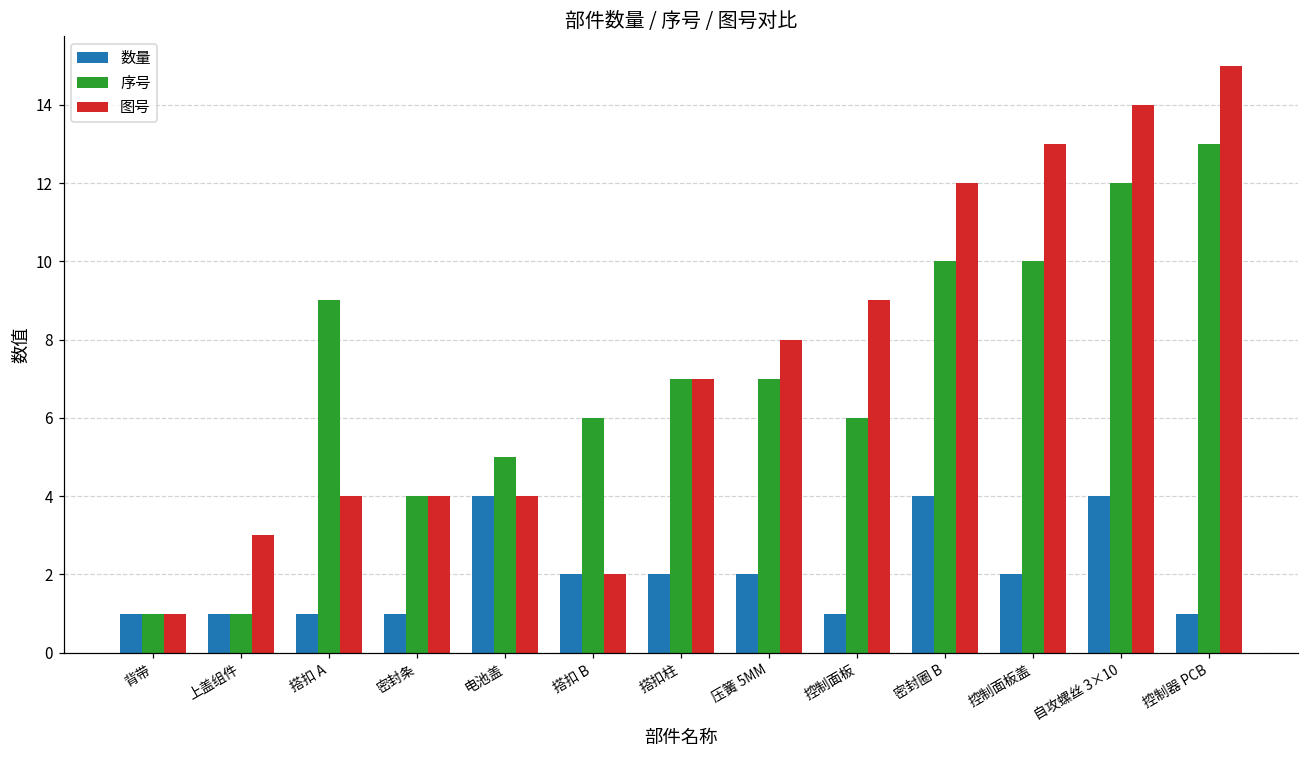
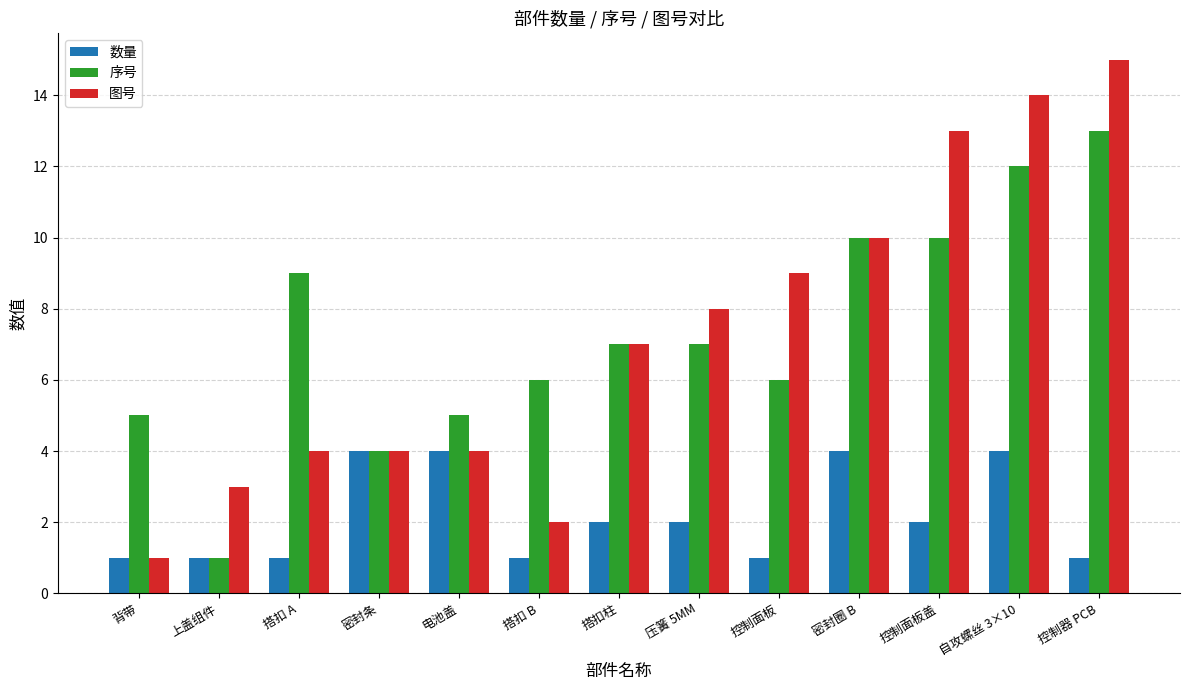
  {
    "数量": {
      "背带": 1,
      "上盖组件": 1,
      "搭扣 A": 1,
-     "密封条": 1,
+     "密封条": 4,
      "电池盖": 4,
-     "搭扣 B": 2,
+     "搭扣 B": 1,
      "搭扣柱": 2,
      "压簧 5MM": 2,
      "控制面板": 1,
      "密封圈 B": 4,
      "控制面板盖": 2,
      "自攻螺丝 3×10": 4,
      "控制器 PCB": 1
    },
    "序号": {
-     "背带": 1,
+     "背带": 5,
      "上盖组件": 1,
      "搭扣 A": 9,
      "密封条": 4,
      "电池盖": 5,
      "搭扣 B": 6,
      "搭扣柱": 7,
      "压簧 5MM": 7,
      "控制面板": 6,
      "密封圈 B": 10,
      "控制面板盖": 10,
      "自攻螺丝 3×10": 12,
      "控制器 PCB": 13
    },
    "图号": {
      "背带": 1,
      "上盖组件": 3,
      "搭扣 A": 4,
      "密封条": 4,
      "电池盖": 4,
      "搭扣 B": 2,
      "搭扣柱": 7,
      "压簧 5MM": 8,
      "控制面板": 9,
-     "密封圈 B": 12,
+     "密封圈 B": 10,
      "控制面板盖": 13,
      "自攻螺丝 3×10": 14,
      "控制器 PCB": 15
    }
  }
